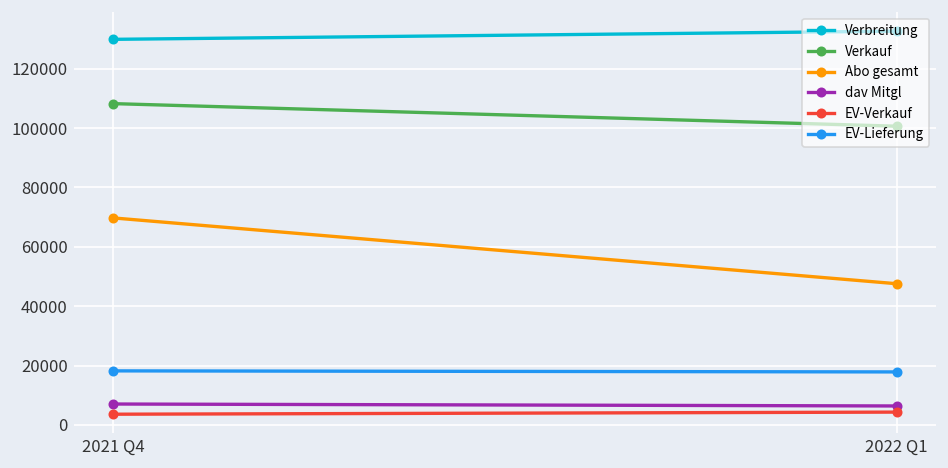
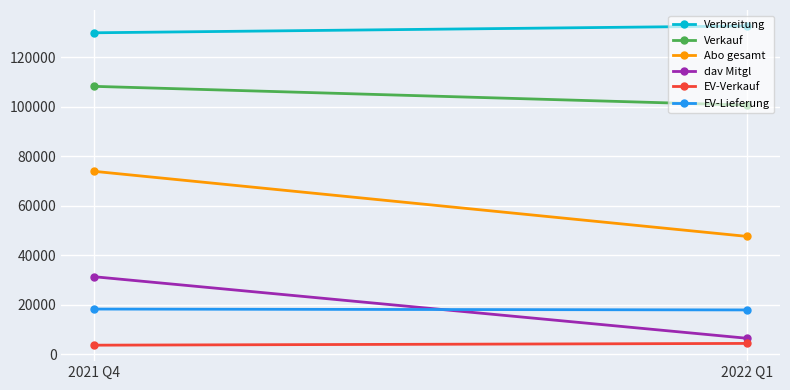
  {
    "Verkauf": {
      "2021 Q4": 108000
    },
    "Abo gesamt": {
-     "2021 Q4": 70000,
+     "2021 Q4": 74000,
      "2022 Q1": 48000
    },
    "dav Mitgl": {
-     "2021 Q4": 7000,
+     "2021 Q4": 31000,
      "2022 Q1": 6000
    },
    "EV-Verkauf": {
      "2021 Q4": 4000,
      "2022 Q1": 4000
    }
  }
